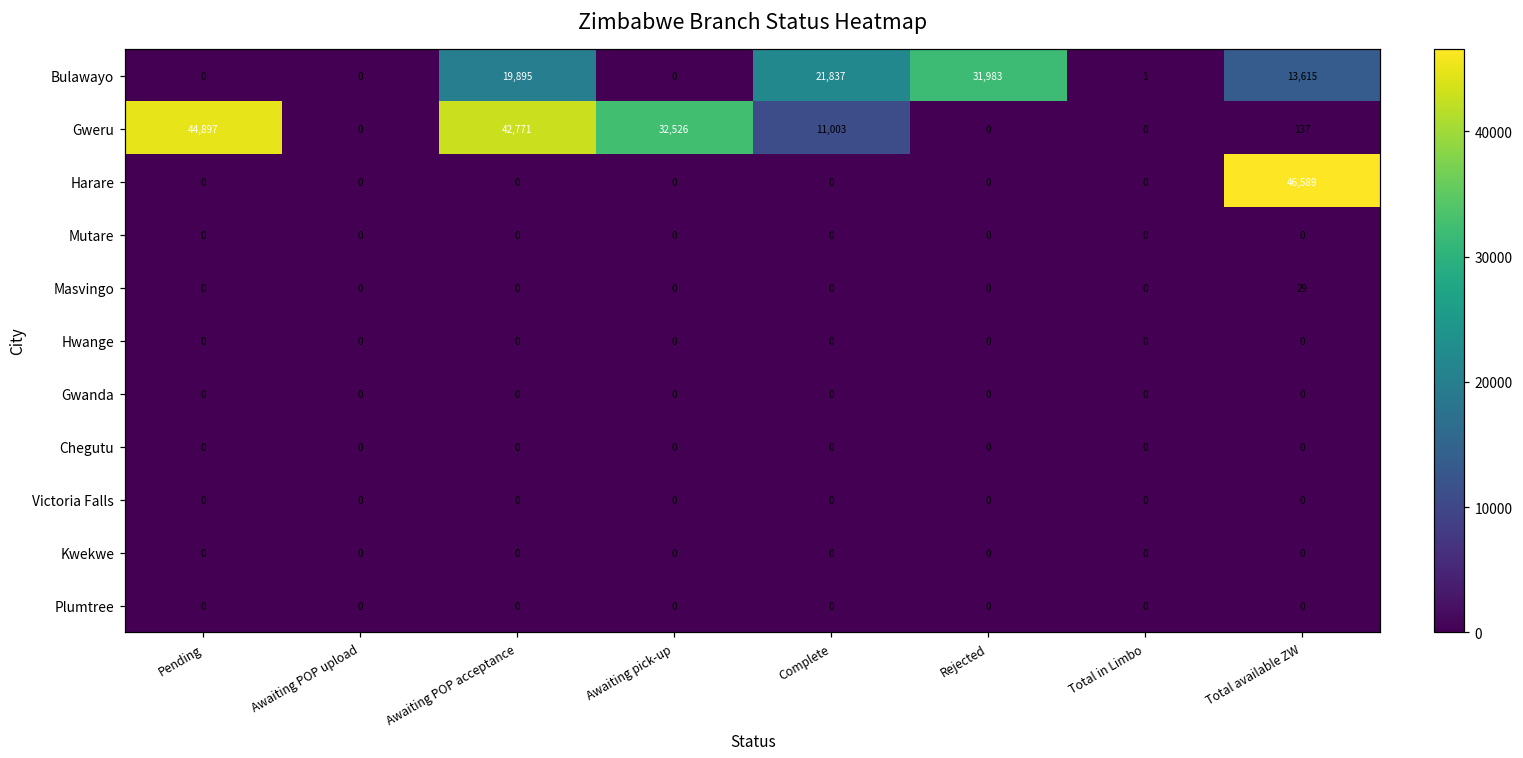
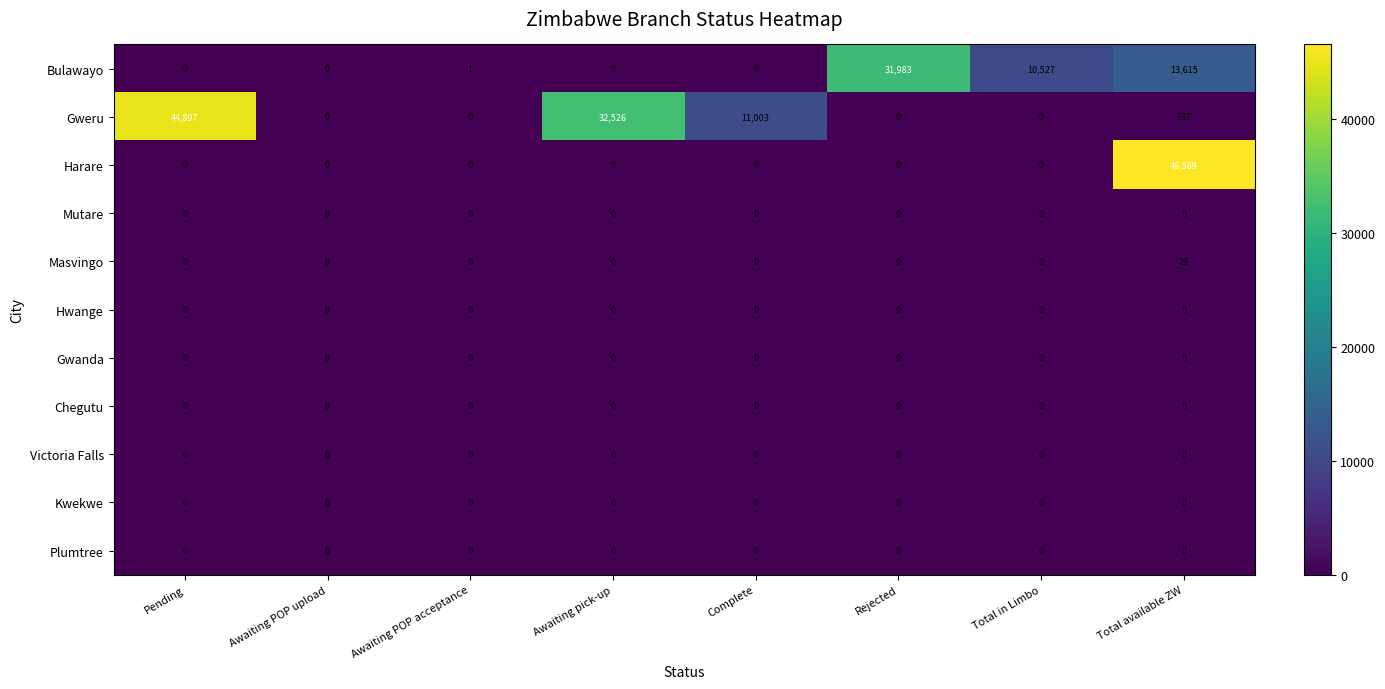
  {
    "Bulawayo": {
      "Pending": "0",
      "Awaiting POP upload": "0",
-     "Awaiting POP acceptance": "19,895",
+     "Awaiting POP acceptance": "1",
      "Awaiting pick-up": "0",
-     "Complete": "21,837",
+     "Complete": "0",
      "Rejected": "31,983",
-     "Total in Limbo": "1",
+     "Total in Limbo": "10,527",
      "Total available ZW": "13,615"
    },
    "Gweru": {
      "Pending": "44,897",
      "Awaiting POP upload": "0",
-     "Awaiting POP acceptance": "42,771",
+     "Awaiting POP acceptance": "0",
      "Awaiting pick-up": "32,526",
      "Complete": "11,003",
      "Rejected": "0",
      "Total in Limbo": "0",
      "Total available ZW": "137"
    },
    "Harare": {
      "Pending": "0",
      "Awaiting POP upload": "0",
      "Awaiting POP acceptance": "0",
      "Awaiting pick-up": "0",
      "Complete": "0",
      "Rejected": "0",
      "Total in Limbo": "0",
      "Total available ZW": "46,589"
    },
    "Mutare": {
      "Pending": "0",
      "Awaiting POP upload": "0",
      "Awaiting POP acceptance": "0",
      "Awaiting pick-up": "0",
      "Complete": "0",
      "Rejected": "0",
      "Total in Limbo": "0",
      "Total available ZW": "0"
    },
    "Masvingo": {
      "Pending": "0",
      "Awaiting POP upload": "0",
      "Awaiting POP acceptance": "0",
      "Awaiting pick-up": "0",
      "Complete": "0",
      "Rejected": "0",
      "Total in Limbo": "0",
      "Total available ZW": "29"
    },
    "Hwange": {
      "Pending": "0",
      "Awaiting POP upload": "0",
      "Awaiting POP acceptance": "0",
      "Awaiting pick-up": "0",
      "Complete": "0",
      "Rejected": "0",
      "Total in Limbo": "0",
      "Total available ZW": "0"
    },
    "Gwanda": {
      "Pending": "0",
      "Awaiting POP upload": "0",
      "Awaiting POP acceptance": "0",
      "Awaiting pick-up": "0",
      "Complete": "0",
      "Rejected": "0",
      "Total in Limbo": "0",
      "Total available ZW": "0"
    },
    "Chegutu": {
      "Pending": "0",
      "Awaiting POP upload": "0",
      "Awaiting POP acceptance": "0",
      "Awaiting pick-up": "0",
      "Complete": "0",
      "Rejected": "0",
      "Total in Limbo": "0",
      "Total available ZW": "0"
    },
    "Victoria Falls": {
      "Pending": "0",
      "Awaiting POP upload": "0",
      "Awaiting POP acceptance": "0",
      "Awaiting pick-up": "0",
      "Complete": "0",
      "Rejected": "0",
      "Total in Limbo": "0",
      "Total available ZW": "0"
    },
    "Kwekwe": {
      "Pending": "0",
      "Awaiting POP upload": "0",
      "Awaiting POP acceptance": "0",
      "Awaiting pick-up": "0",
      "Complete": "0",
      "Rejected": "0",
      "Total in Limbo": "0",
      "Total available ZW": "0"
    },
    "Plumtree": {
      "Pending": "0",
      "Awaiting POP upload": "0",
      "Awaiting POP acceptance": "0",
      "Awaiting pick-up": "0",
      "Complete": "0",
      "Rejected": "0",
      "Total in Limbo": "0",
      "Total available ZW": "0"
    }
  }
